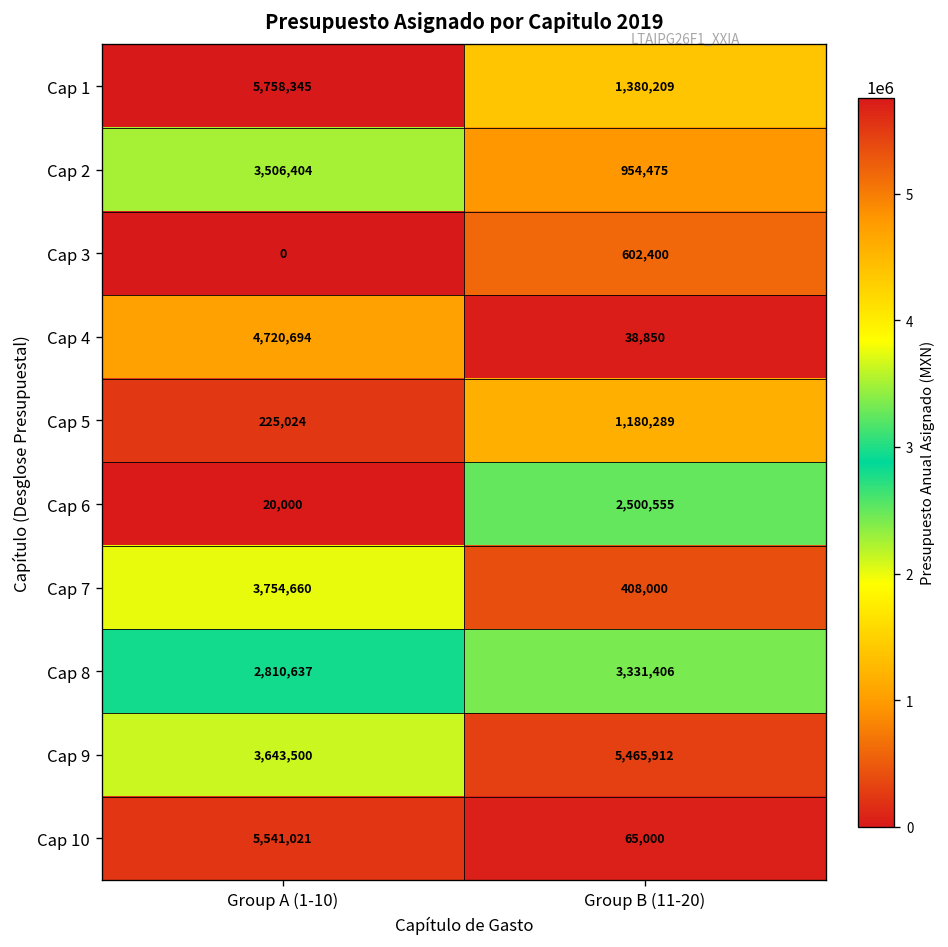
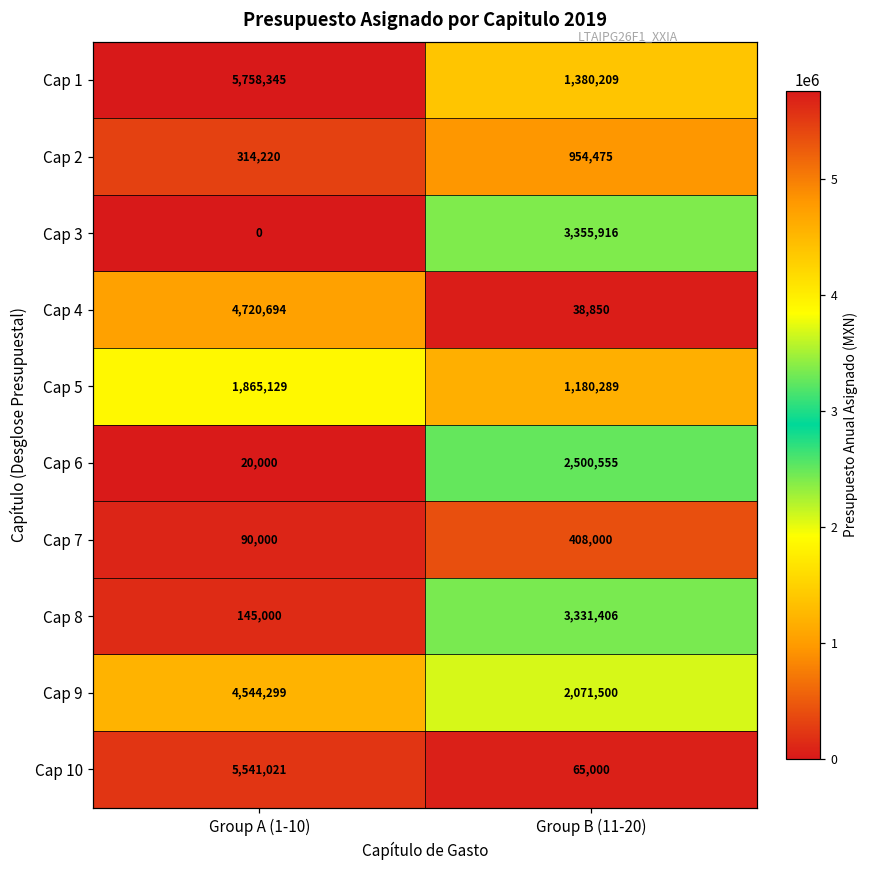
  {
    "Cap 1": {
      "Group A (1-10)": "5,758,345",
      "Group B (11-20)": "1,380,209"
    },
    "Cap 2": {
-     "Group A (1-10)": "3,506,404",
+     "Group A (1-10)": "314,220",
      "Group B (11-20)": "954,475"
    },
    "Cap 3": {
      "Group A (1-10)": "0",
-     "Group B (11-20)": "602,400"
+     "Group B (11-20)": "3,355,916"
    },
    "Cap 4": {
      "Group A (1-10)": "4,720,694",
      "Group B (11-20)": "38,850"
    },
    "Cap 5": {
-     "Group A (1-10)": "225,024",
+     "Group A (1-10)": "1,865,129",
      "Group B (11-20)": "1,180,289"
    },
    "Cap 6": {
      "Group A (1-10)": "20,000",
      "Group B (11-20)": "2,500,555"
    },
    "Cap 7": {
-     "Group A (1-10)": "3,754,660",
+     "Group A (1-10)": "90,000",
      "Group B (11-20)": "408,000"
    },
    "Cap 8": {
-     "Group A (1-10)": "2,810,637",
+     "Group A (1-10)": "145,000",
      "Group B (11-20)": "3,331,406"
    },
    "Cap 9": {
-     "Group A (1-10)": "3,643,500",
-     "Group B (11-20)": "5,465,912"
+     "Group A (1-10)": "4,544,299",
+     "Group B (11-20)": "2,071,500"
    },
    "Cap 10": {
      "Group A (1-10)": "5,541,021",
      "Group B (11-20)": "65,000"
    }
  }
